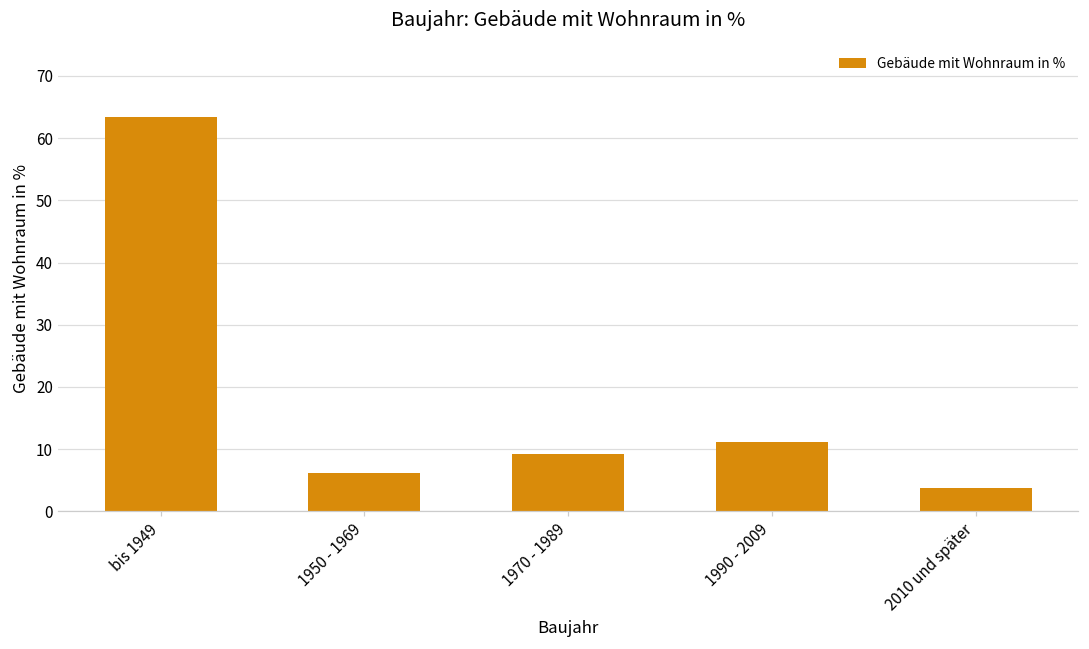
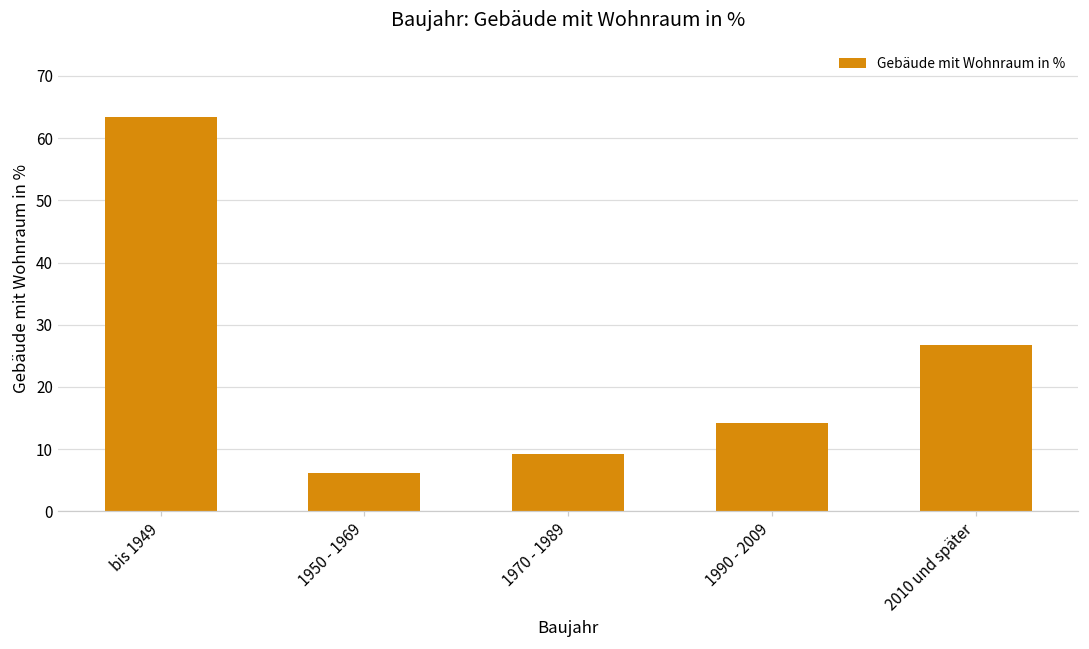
  {
    "bis 1949": 63,
    "1950 - 1969": 6,
    "1970 - 1989": 9,
-   "1990 - 2009": 11,
-   "2010 und später": 4
+   "1990 - 2009": 14,
+   "2010 und später": 27
  }
